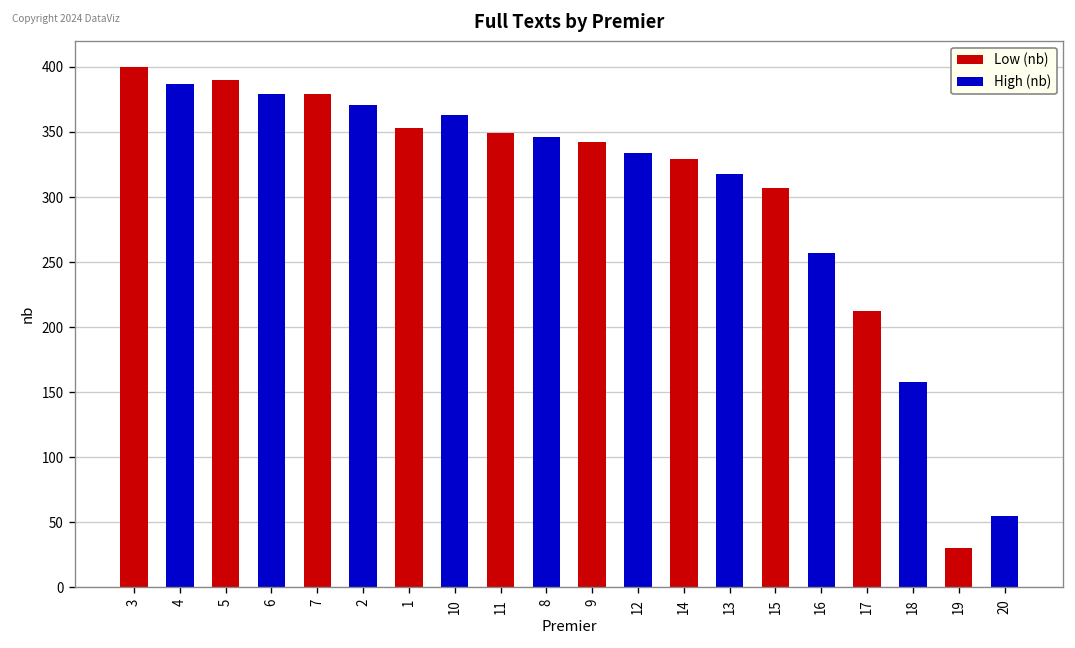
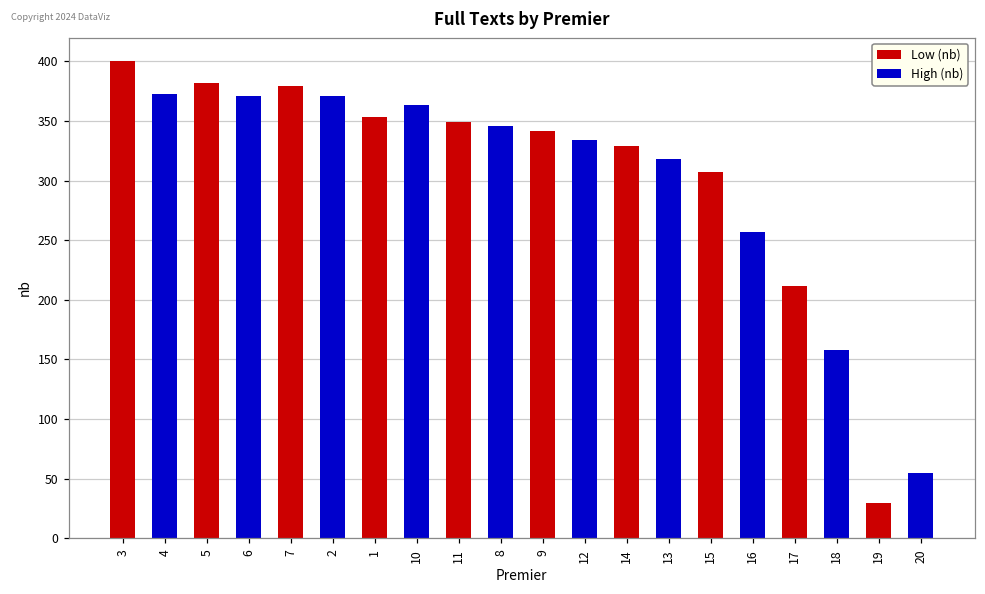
  {
    "3": 400,
-   "4": 387,
-   "5": 390,
-   "6": 379,
+   "4": 373,
+   "5": 382,
+   "6": 371,
    "7": 379,
    "2": 371,
    "1": 353,
    "10": 363,
    "11": 349,
    "8": 346,
    "9": 342,
    "12": 334,
    "14": 329,
    "13": 318,
    "15": 307,
    "16": 257,
    "17": 212,
    "18": 158,
    "19": 30,
    "20": 55
  }
